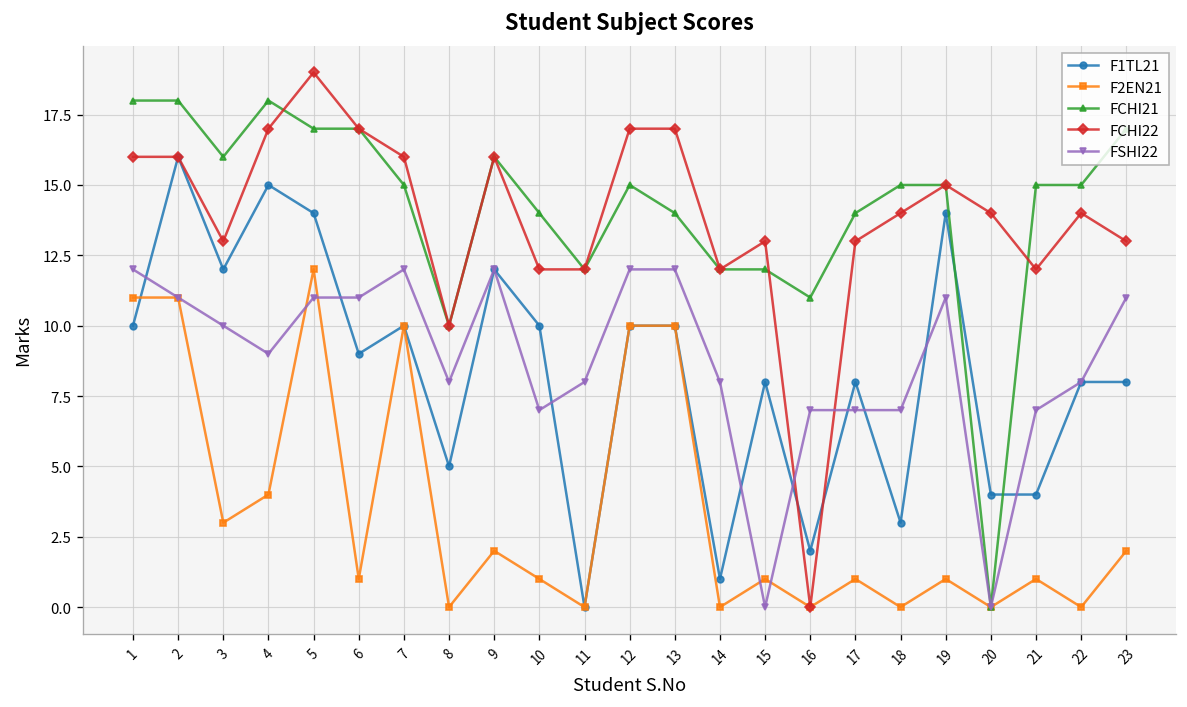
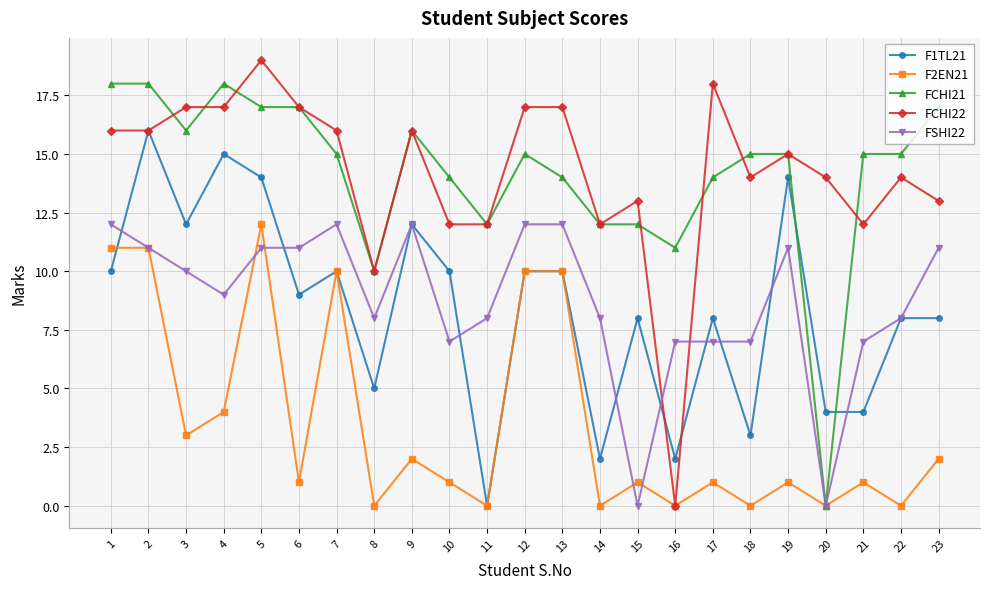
  {
    "F1TL21": {
      "1": 10,
      "3": 12,
      "4": 15,
      "5": 14,
      "6": 9,
      "8": 5,
      "10": 10,
-     "14": 1,
+     "14": 2,
      "15": 8,
      "16": 2,
      "17": 8,
      "18": 3,
      "19": 14,
      "20": 4,
      "21": 4,
      "23": 8
    },
    "F2EN21": {
      "1": 11,
      "3": 3,
      "4": 4,
      "5": 12,
      "6": 1,
      "8": 0,
      "9": 2,
      "10": 1,
      "14": 0,
      "15": 1,
      "17": 1,
      "18": 0,
      "19": 1,
      "21": 1,
      "22": 0,
      "23": 2
    },
    "FCHI21": {
      "1": 18,
      "2": 18,
      "3": 16,
      "4": 18,
      "5": 17,
      "7": 15,
      "10": 14,
      "12": 15,
      "13": 14,
      "15": 12,
      "16": 11,
      "17": 14,
      "18": 15,
      "21": 15,
      "22": 15
    },
    "FCHI22": {
      "1": 16,
-     "3": 13,
+     "3": 17,
      "4": 17,
      "5": 19,
      "7": 16,
      "10": 12,
      "12": 17,
      "13": 17,
      "15": 13,
-     "17": 13,
+     "17": 18,
      "18": 14,
      "20": 14,
      "21": 12,
      "22": 14,
      "23": 13
    },
    "FSHI22": {
      "1": 12,
      "3": 10,
      "4": 9,
      "5": 11,
      "6": 11,
      "7": 12,
      "8": 8,
      "10": 7,
      "11": 8,
      "12": 12,
      "13": 12,
      "14": 8,
      "15": 0,
      "16": 7,
      "17": 7,
      "18": 7,
      "19": 11,
      "21": 7,
      "23": 11
    }
  }
